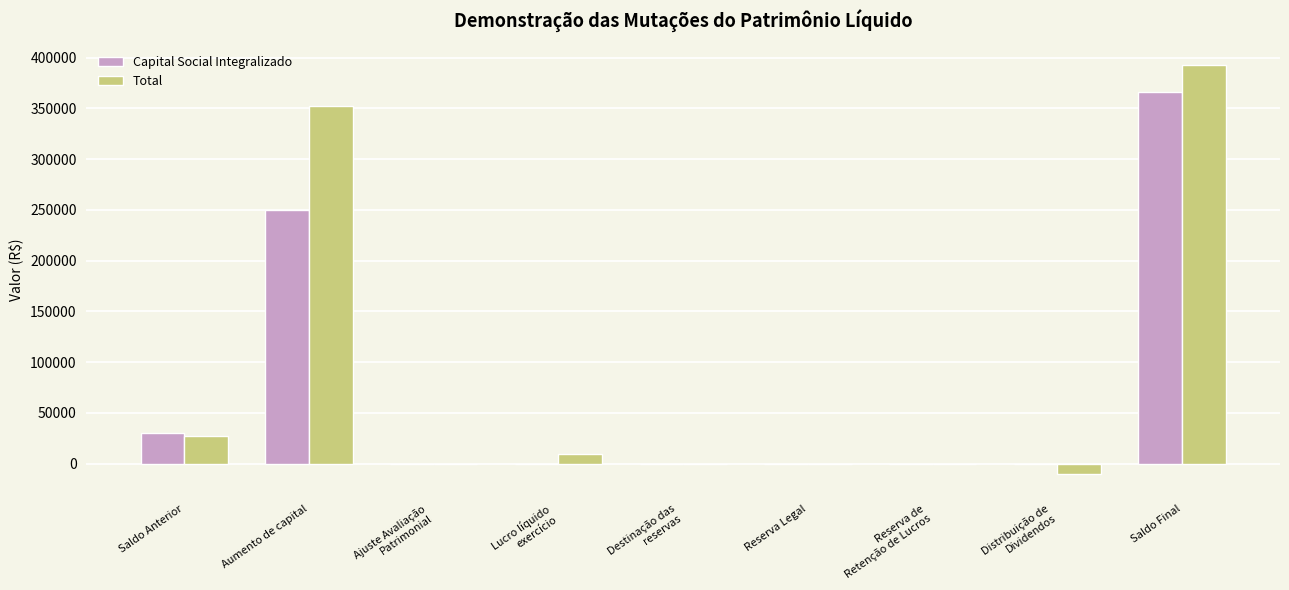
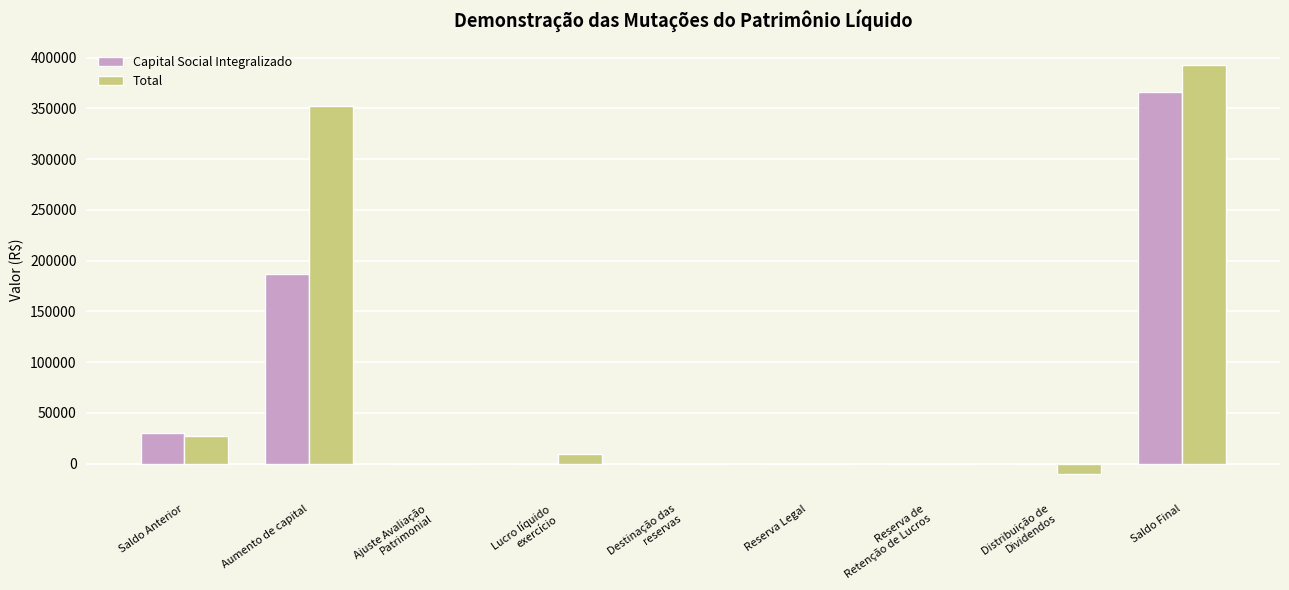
  {
    "Capital Social Integralizado": {
      "Saldo Anterior": 30000,
-     "Aumento de capital": 250000,
+     "Aumento de capital": 187000,
      "Ajuste Avaliação Patrimonial": 0,
      "Lucro líquido exercício": 0,
      "Destinação das reservas": 0,
      "Reserva Legal": 0,
      "Reserva de Retenção de Lucros": 0,
      "Distribuição de Dividendos": 0,
      "Saldo Final": 366000
    },
    "Total": {
      "Saldo Anterior": 27000,
      "Aumento de capital": 352000,
      "Ajuste Avaliação Patrimonial": 0,
      "Lucro líquido exercício": 9000,
      "Destinação das reservas": 0,
      "Reserva Legal": 0,
      "Reserva de Retenção de Lucros": 0,
      "Distribuição de Dividendos": -10000,
      "Saldo Final": 393000
    }
  }
